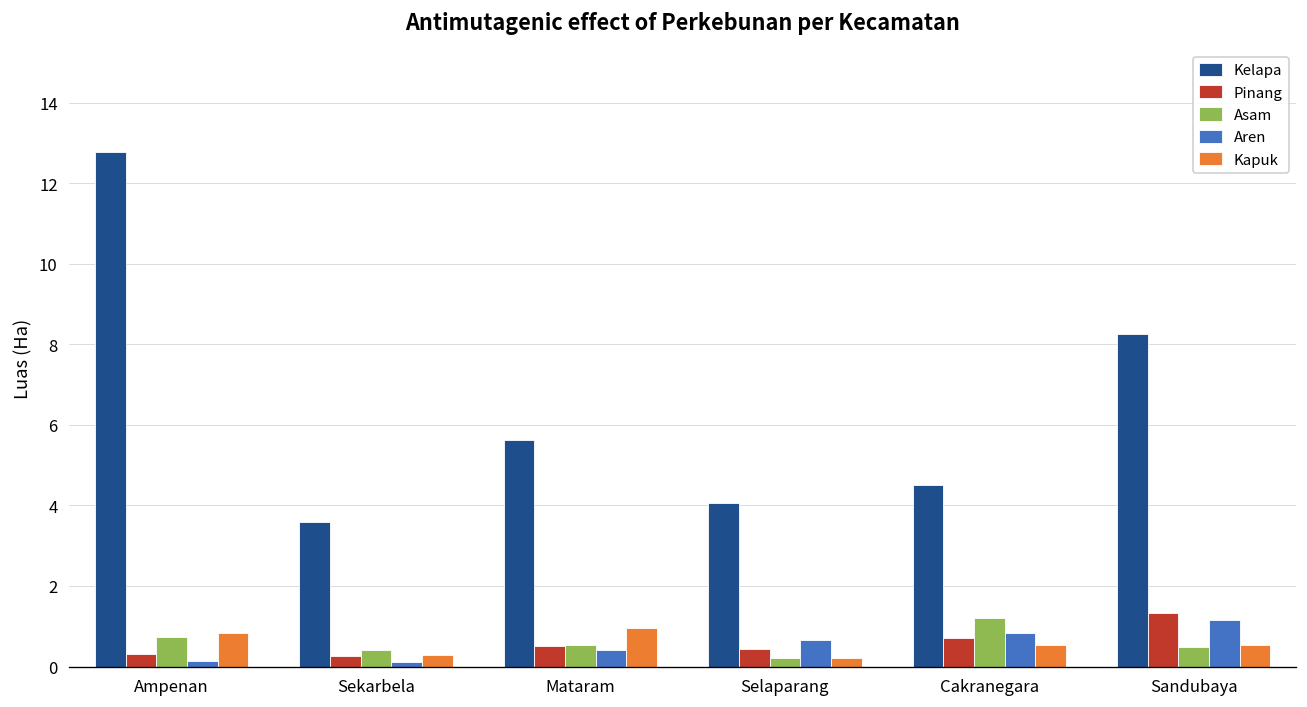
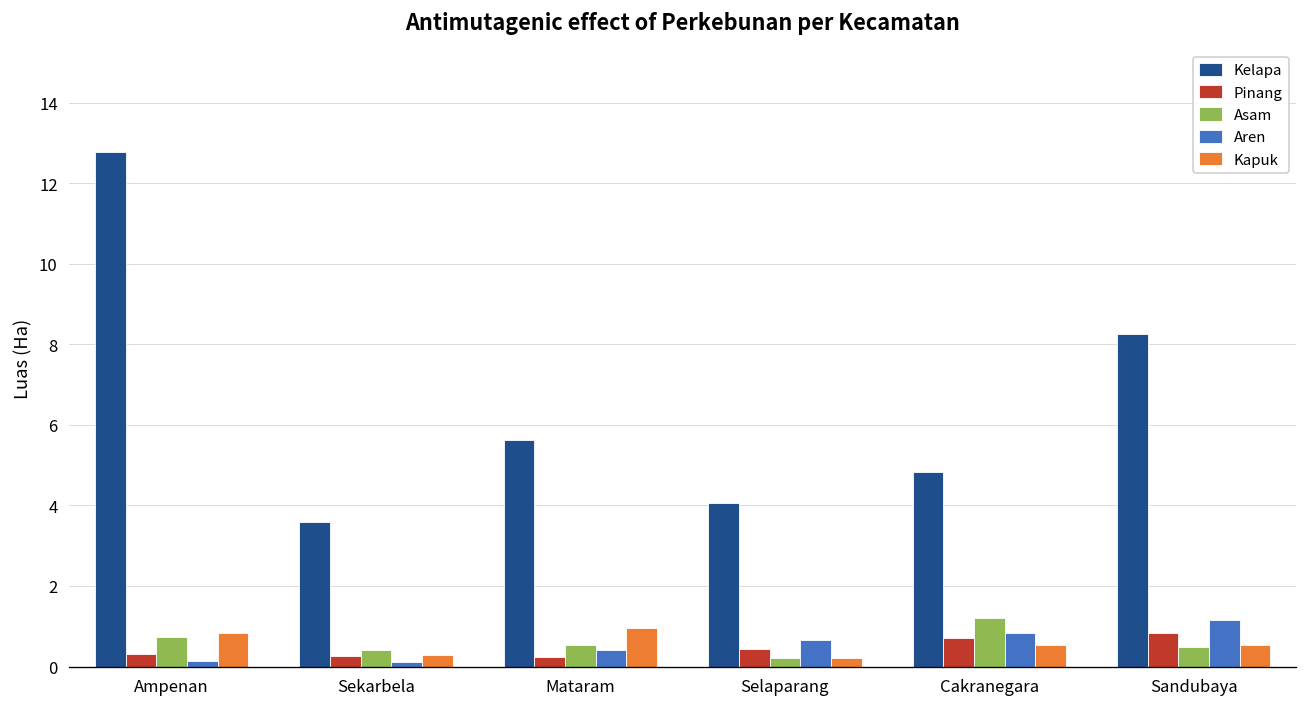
  {
    "Kelapa": {
      "Ampenan": 12.8,
      "Sekarbela": 3.6,
      "Mataram": 5.6,
      "Selaparang": 4.1,
-     "Cakranegara": 4.5,
+     "Cakranegara": 4.8,
      "Sandubaya": 8.3
    },
    "Pinang": {
      "Ampenan": 0.3,
      "Sekarbela": 0.3,
-     "Mataram": 0.5,
+     "Mataram": 0.2,
      "Selaparang": 0.4,
      "Cakranegara": 0.7,
-     "Sandubaya": 1.3
+     "Sandubaya": 0.8
    },
    "Asam": {
      "Ampenan": 0.7,
      "Sekarbela": 0.4,
      "Mataram": 0.5,
      "Selaparang": 0.2,
      "Cakranegara": 1.2,
      "Sandubaya": 0.5
    },
    "Aren": {
      "Ampenan": 0.1,
      "Sekarbela": 0.1,
      "Mataram": 0.4,
      "Selaparang": 0.7,
      "Cakranegara": 0.8,
      "Sandubaya": 1.2
    },
    "Kapuk": {
      "Ampenan": 0.8,
      "Sekarbela": 0.3,
      "Mataram": 1.0,
      "Selaparang": 0.2,
      "Cakranegara": 0.5,
      "Sandubaya": 0.5
    }
  }
